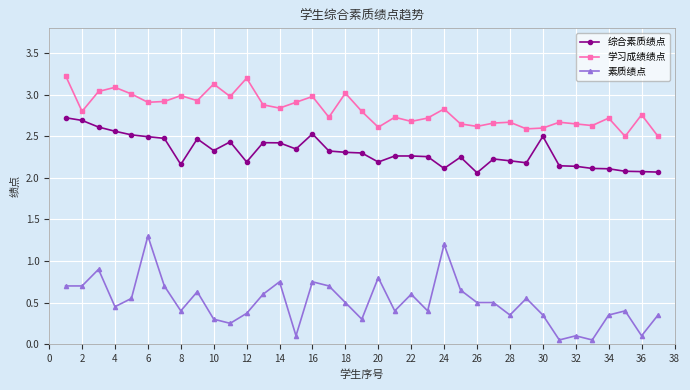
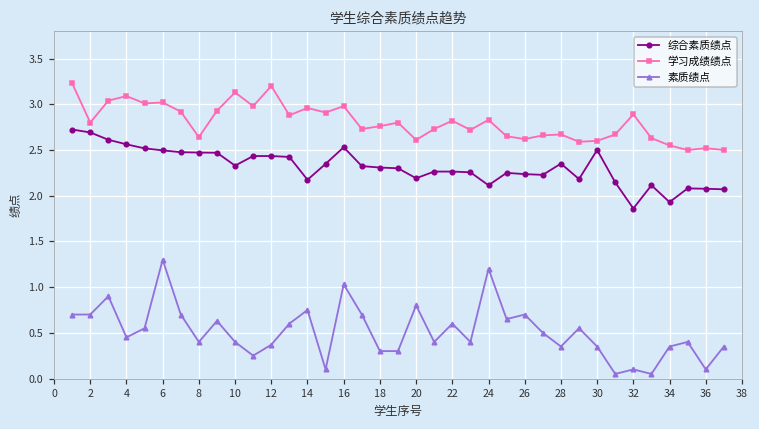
  {
    "综合素质绩点": {
      "2": 2.7,
      "4": 2.6,
      "6": 2.5,
-     "8": 2.2,
+     "8": 2.5,
      "10": 2.3,
-     "12": 2.2,
-     "14": 2.4,
+     "12": 2.4,
+     "14": 2.2,
      "16": 2.5,
      "18": 2.3,
      "20": 2.2,
      "22": 2.3,
      "24": 2.1,
-     "26": 2.1,
-     "28": 2.2,
+     "26": 2.2,
+     "28": 2.4,
      "30": 2.5,
-     "32": 2.1,
-     "34": 2.1,
+     "32": 1.9,
+     "34": 1.9,
      "36": 2.1
    },
    "学习成绩绩点": {
      "2": 2.8,
      "4": 3.1,
-     "6": 2.9,
-     "8": 3.0,
+     "6": 3.0,
+     "8": 2.6,
      "10": 3.1,
      "12": 3.2,
-     "14": 2.8,
+     "14": 3.0,
      "16": 3.0,
-     "18": 3.0,
+     "18": 2.8,
      "20": 2.6,
-     "22": 2.7,
+     "22": 2.8,
      "24": 2.8,
      "26": 2.6,
      "28": 2.7,
      "30": 2.6,
-     "32": 2.7,
-     "34": 2.7,
-     "36": 2.8
+     "32": 2.9,
+     "34": 2.6,
+     "36": 2.5
    },
    "素质绩点": {
      "2": 0.7,
      "4": 0.5,
      "6": 1.3,
      "8": 0.4,
-     "10": 0.3,
+     "10": 0.4,
      "12": 0.4,
      "14": 0.8,
-     "16": 0.8,
-     "18": 0.5,
+     "16": 1.0,
+     "18": 0.3,
      "20": 0.8,
      "22": 0.6,
      "24": 1.2,
-     "26": 0.5,
+     "26": 0.7,
      "28": 0.4,
      "30": 0.4,
      "32": 0.1,
      "34": 0.4,
      "36": 0.1
    }
  }
